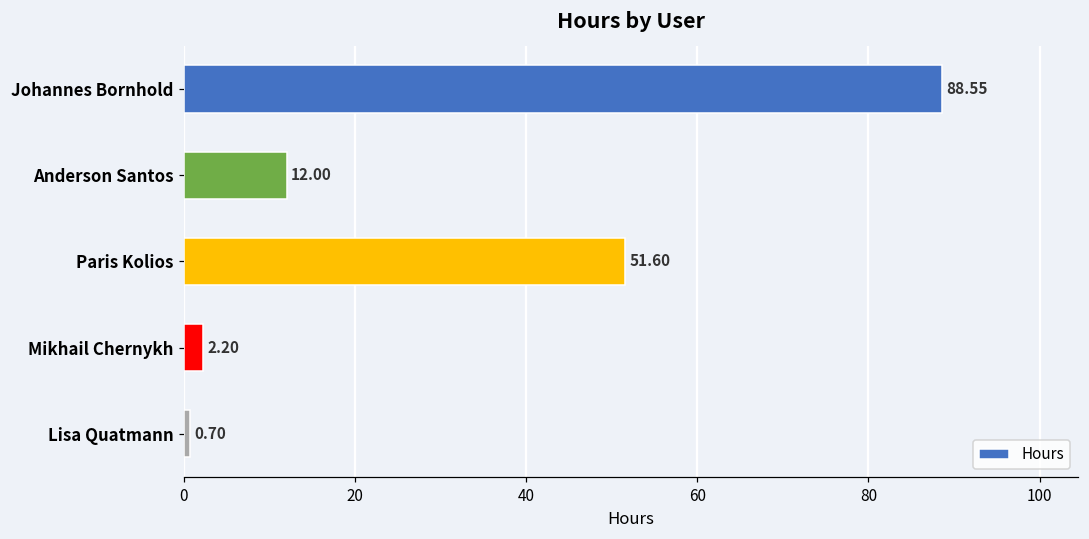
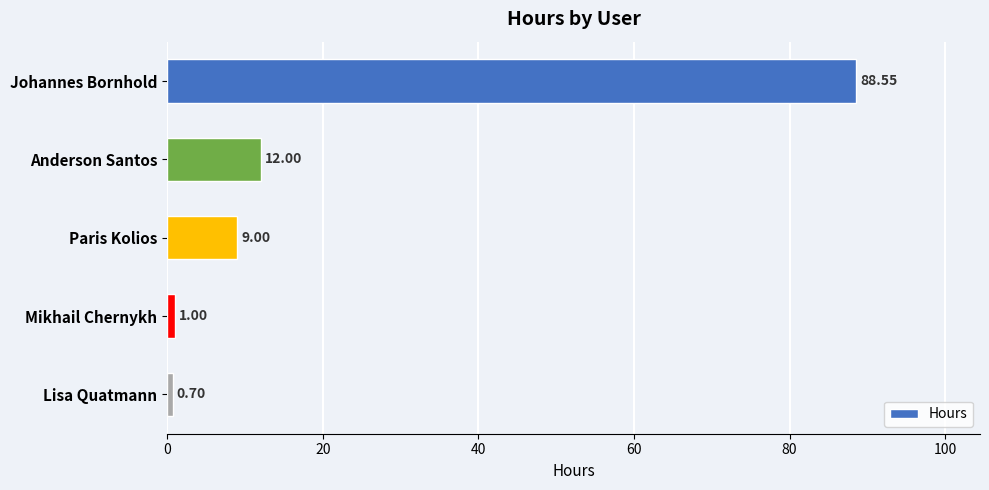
  {
    "Johannes Bornhold": 88.55,
    "Anderson Santos": 12.00,
-   "Paris Kolios": 51.60,
-   "Mikhail Chernykh": 2.20,
+   "Paris Kolios": 9.00,
+   "Mikhail Chernykh": 1.00,
    "Lisa Quatmann": 0.70
  }
